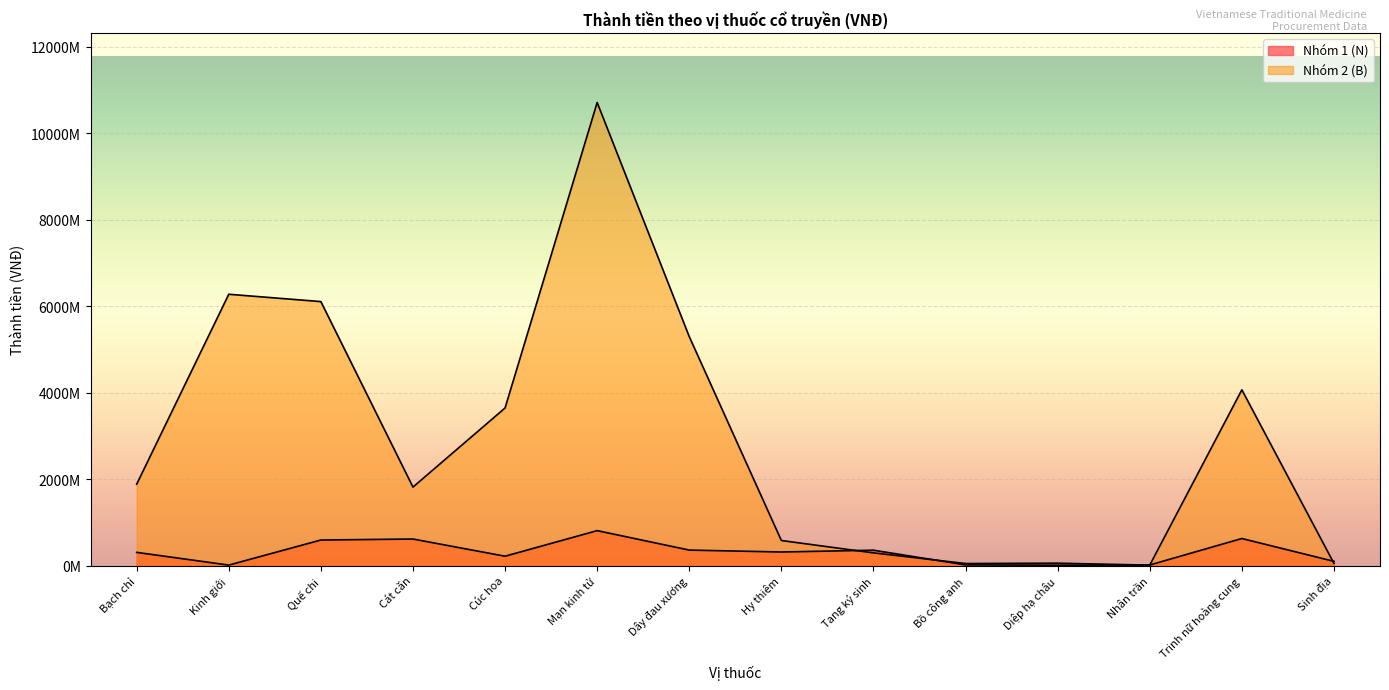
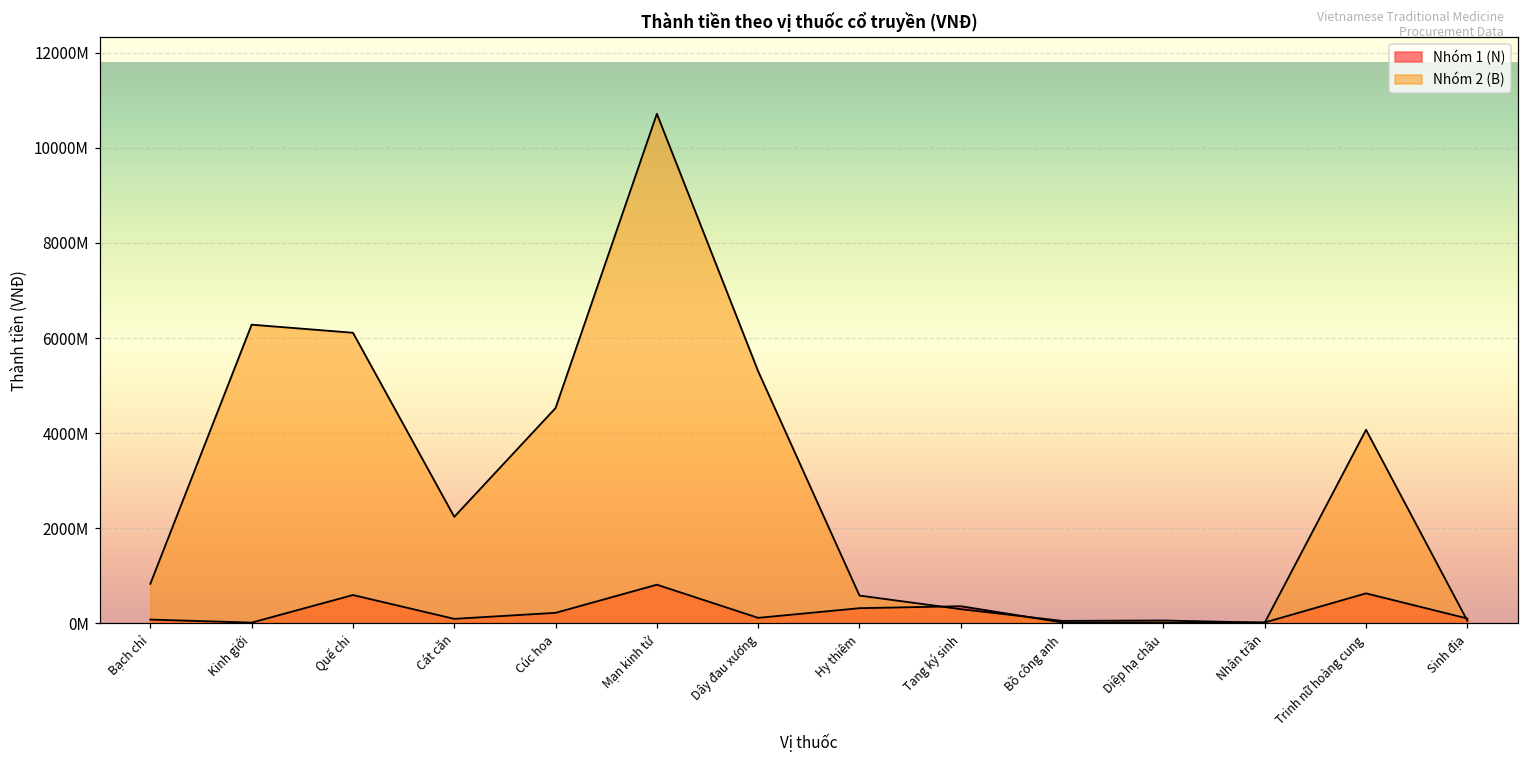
  {
    "Nhóm 1 (N)": {
-     "Bạch chỉ": 300000000,
+     "Bạch chỉ": 100000000,
      "Kinh giới": 0,
      "Quế chi": 600000000,
-     "Cát căn": 600000000,
+     "Cát căn": 100000000,
      "Cúc hoa": 200000000,
      "Mạn kinh tử": 800000000,
-     "Dây đau xương": 400000000,
+     "Dây đau xương": 100000000,
      "Hy thiêm": 300000000,
      "Tang ký sinh": 400000000,
      "Trinh nữ hoàng cung": 600000000
    },
    "Nhóm 2 (B)": {
-     "Bạch chỉ": 1900000000,
+     "Bạch chỉ": 800000000,
      "Kinh giới": 6300000000,
      "Quế chi": 6100000000,
-     "Cát căn": 1800000000,
-     "Cúc hoa": 3600000000,
+     "Cát căn": 2200000000,
+     "Cúc hoa": 4500000000,
      "Mạn kinh tử": 10700000000,
      "Dây đau xương": 5300000000,
      "Hy thiêm": 600000000,
      "Tang ký sinh": 300000000,
      "Trinh nữ hoàng cung": 4100000000
    }
  }
